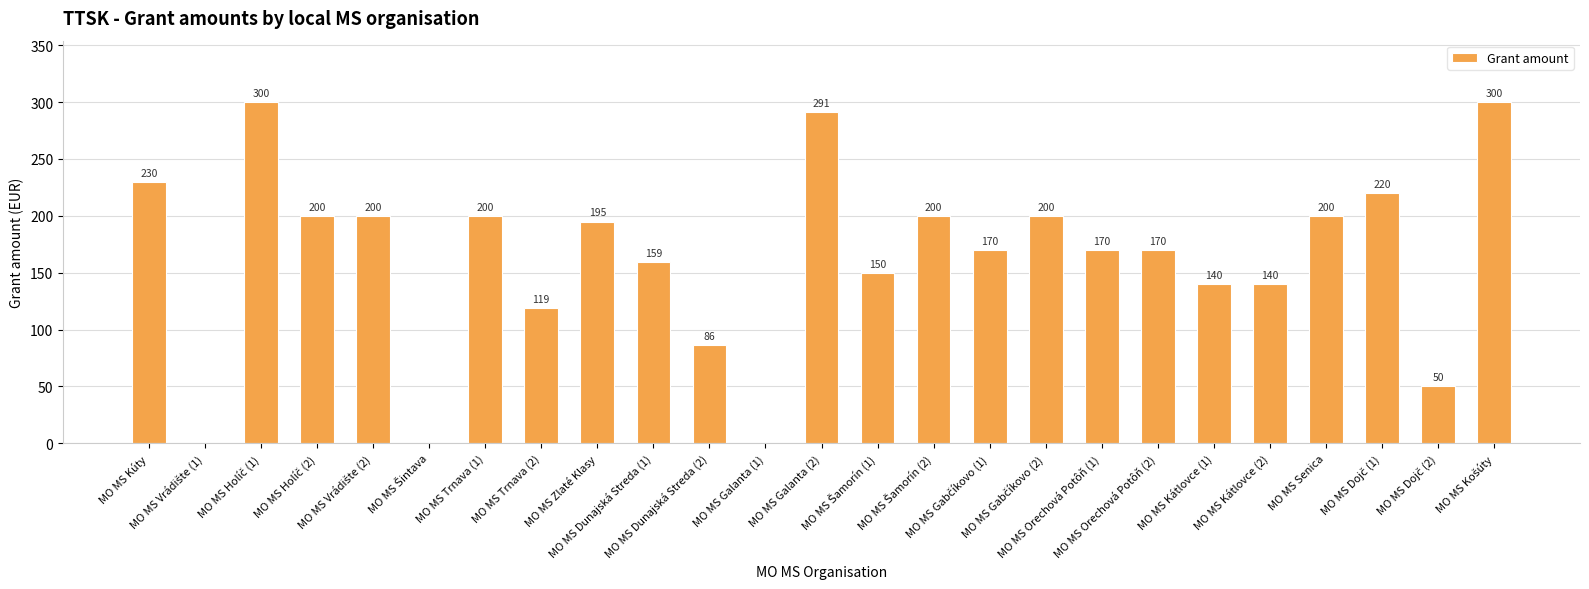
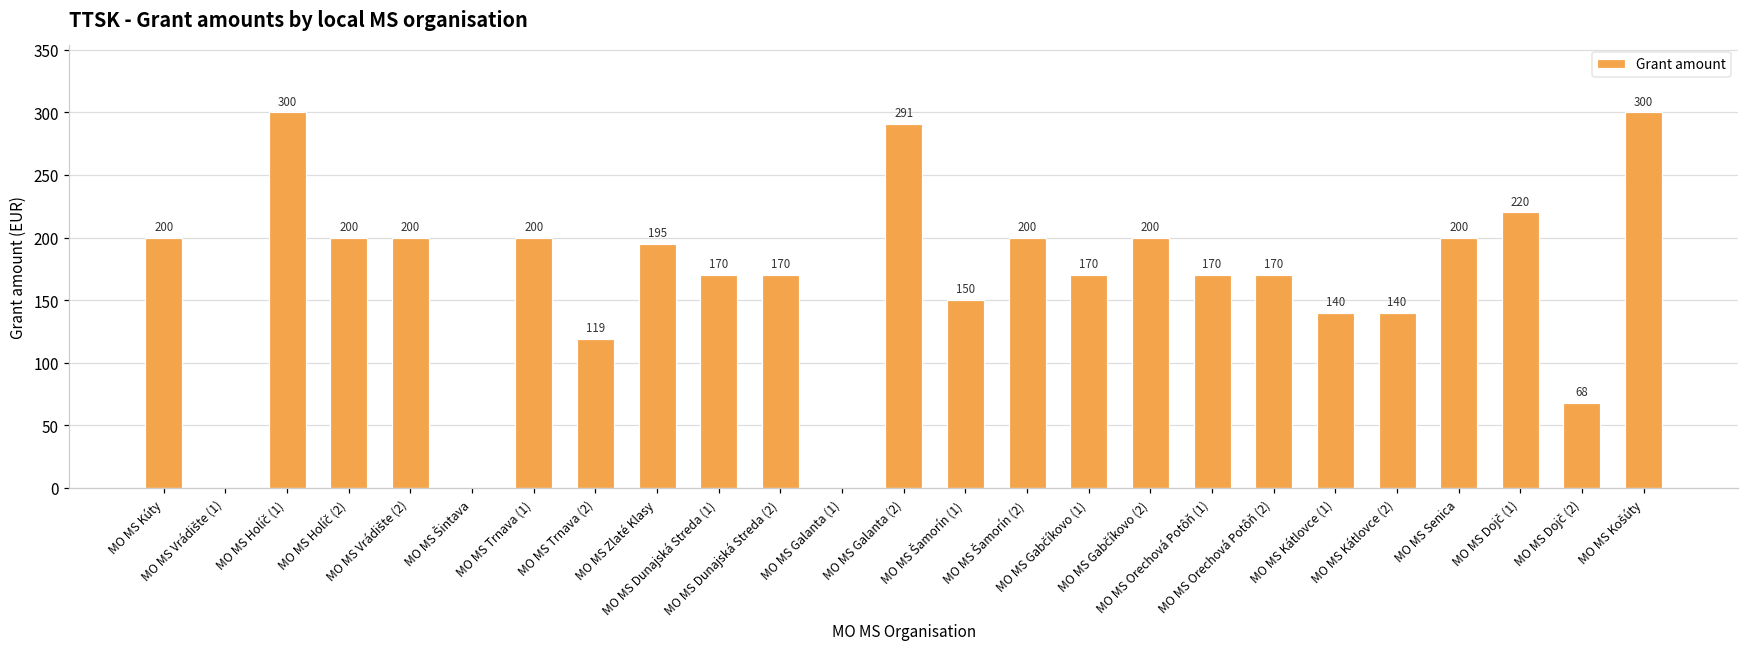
  {
-   "MO MS Kúty": 230,
+   "MO MS Kúty": 200,
    "MO MS Holíč (1)": 300,
    "MO MS Holíč (2)": 200,
    "MO MS Vrádište (2)": 200,
    "MO MS Trnava (1)": 200,
    "MO MS Trnava (2)": 119,
    "MO MS Zlaté Klasy": 195,
-   "MO MS Dunajská Streda (1)": 159,
-   "MO MS Dunajská Streda (2)": 86,
+   "MO MS Dunajská Streda (1)": 170,
+   "MO MS Dunajská Streda (2)": 170,
    "MO MS Galanta (2)": 291,
    "MO MS Šamorín (1)": 150,
    "MO MS Šamorín (2)": 200,
    "MO MS Gabčíkovo (1)": 170,
    "MO MS Gabčíkovo (2)": 200,
    "MO MS Orechová Potôň (1)": 170,
    "MO MS Orechová Potôň (2)": 170,
    "MO MS Kátlovce (1)": 140,
    "MO MS Kátlovce (2)": 140,
    "MO MS Senica": 200,
    "MO MS Dojč (1)": 220,
-   "MO MS Dojč (2)": 50,
+   "MO MS Dojč (2)": 68,
    "MO MS Košúty": 300
  }
